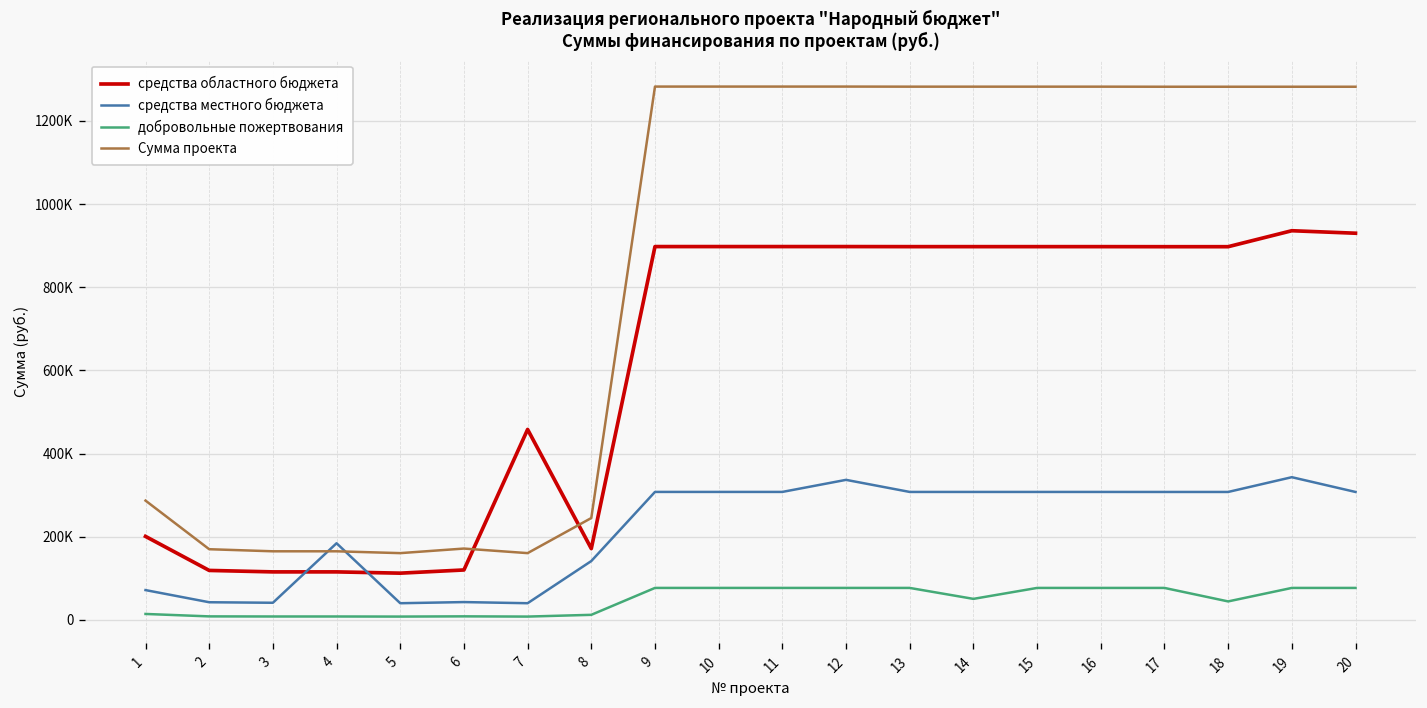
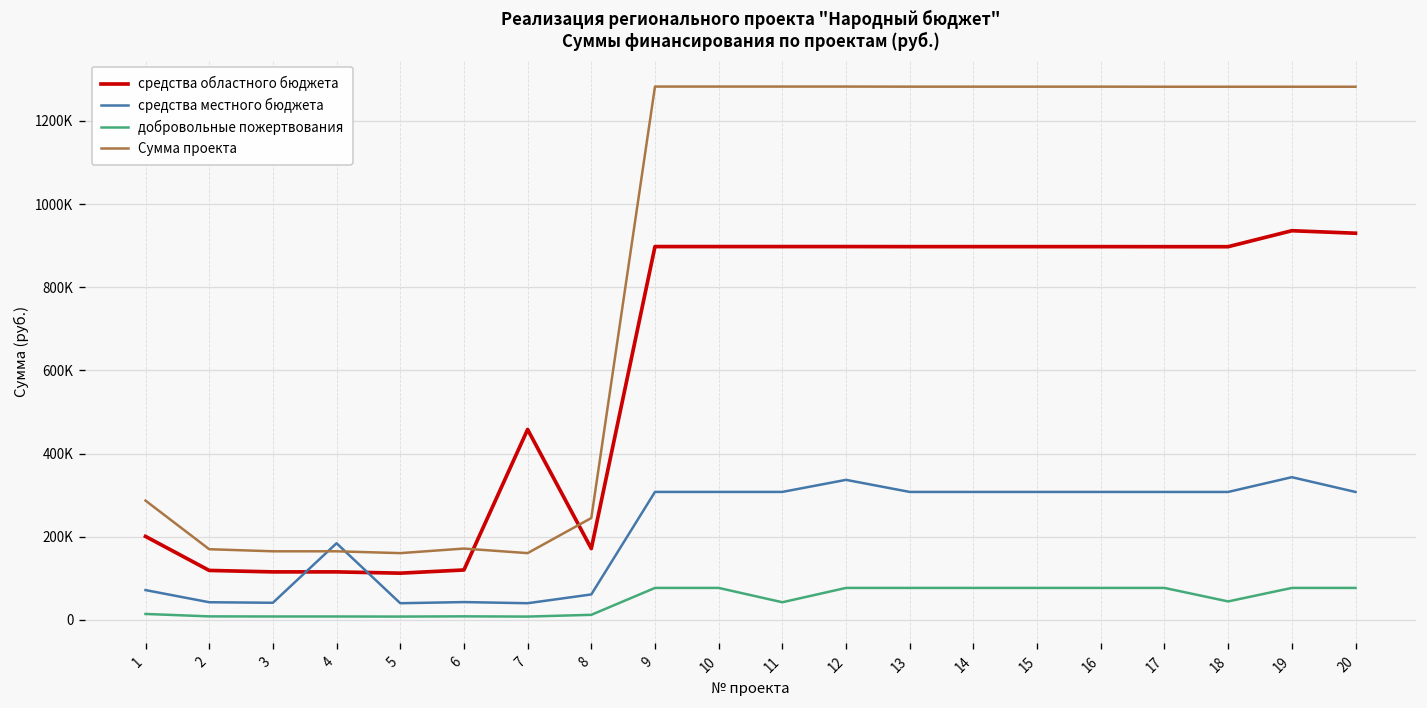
  {
    "средства областного бюджета": {
      "1": 200000,
      "2": 120000,
      "3": 120000,
      "4": 120000,
      "5": 110000,
      "6": 120000,
      "7": 460000,
      "8": 170000,
      "9": 900000,
      "10": 900000,
      "11": 900000,
      "12": 900000,
      "13": 900000,
      "14": 900000,
      "15": 900000,
      "16": 900000,
      "17": 900000,
      "18": 900000,
      "19": 940000,
      "20": 930000
    },
    "средства местного бюджета": {
      "1": 70000,
      "2": 40000,
      "3": 40000,
      "4": 180000,
      "5": 40000,
      "6": 40000,
      "7": 40000,
-     "8": 140000,
+     "8": 60000,
      "9": 310000,
      "10": 310000,
      "11": 310000,
      "12": 340000,
      "13": 310000,
      "14": 310000,
      "15": 310000,
      "16": 310000,
      "17": 310000,
      "18": 310000,
      "19": 340000,
      "20": 310000
    },
    "добровольные пожертвования": {
      "1": 10000,
      "2": 10000,
      "3": 10000,
      "4": 10000,
      "5": 10000,
      "6": 10000,
      "7": 10000,
      "8": 10000,
      "9": 80000,
      "10": 80000,
-     "11": 80000,
+     "11": 40000,
      "12": 80000,
      "13": 80000,
-     "14": 50000,
+     "14": 80000,
      "15": 80000,
      "16": 80000,
      "17": 80000,
      "18": 40000,
      "19": 80000,
      "20": 80000
    },
    "Сумма проекта": {
      "1": 290000,
      "2": 170000,
      "3": 160000,
      "4": 160000,
      "5": 160000,
      "6": 170000,
      "7": 160000,
      "8": 240000,
      "9": 1280000,
      "10": 1280000,
      "11": 1280000,
      "12": 1280000,
      "13": 1280000,
      "14": 1280000,
      "15": 1280000,
      "16": 1280000,
      "17": 1280000,
      "18": 1280000,
      "19": 1280000,
      "20": 1280000
    }
  }
